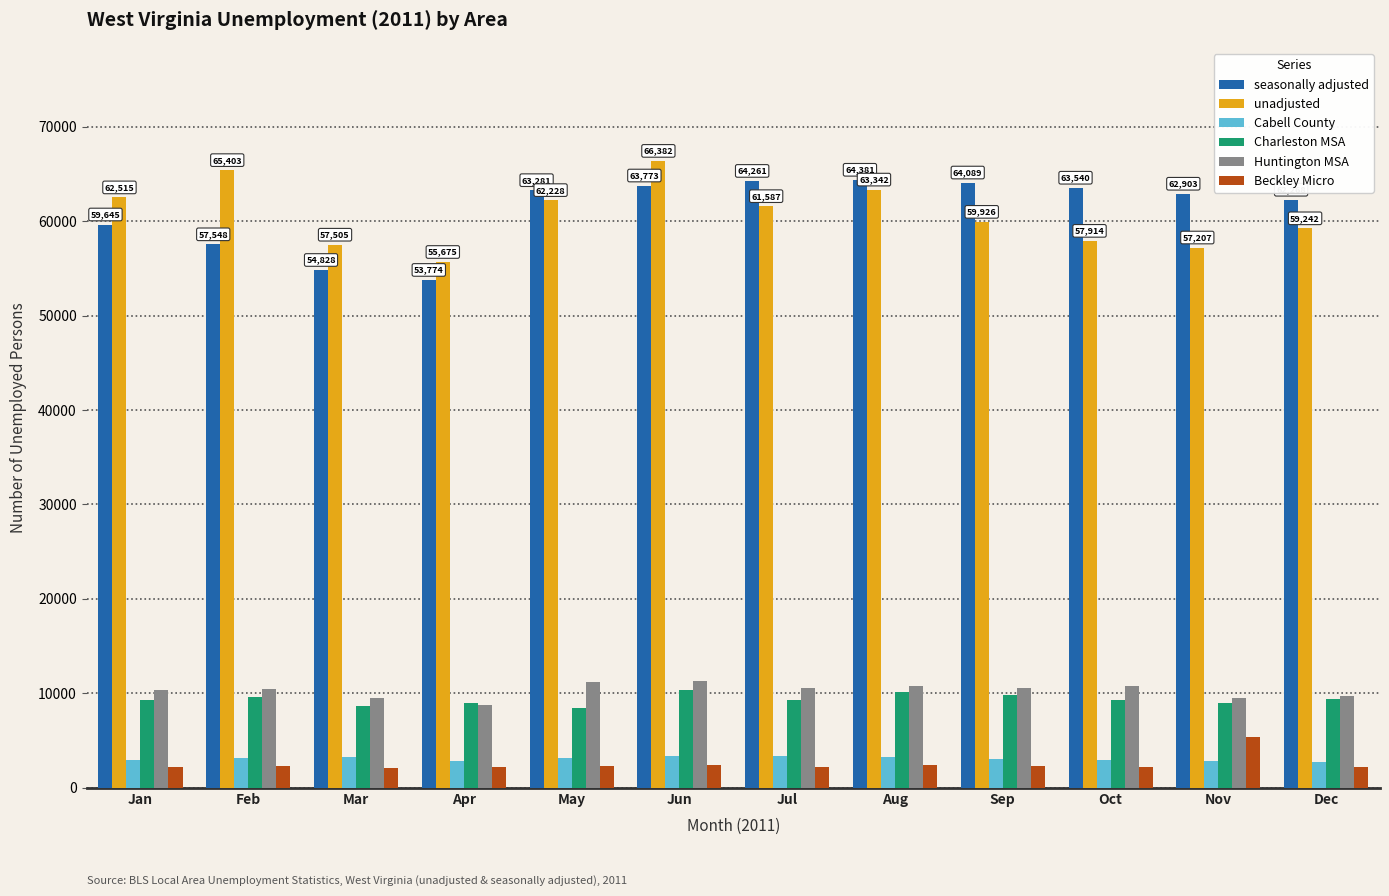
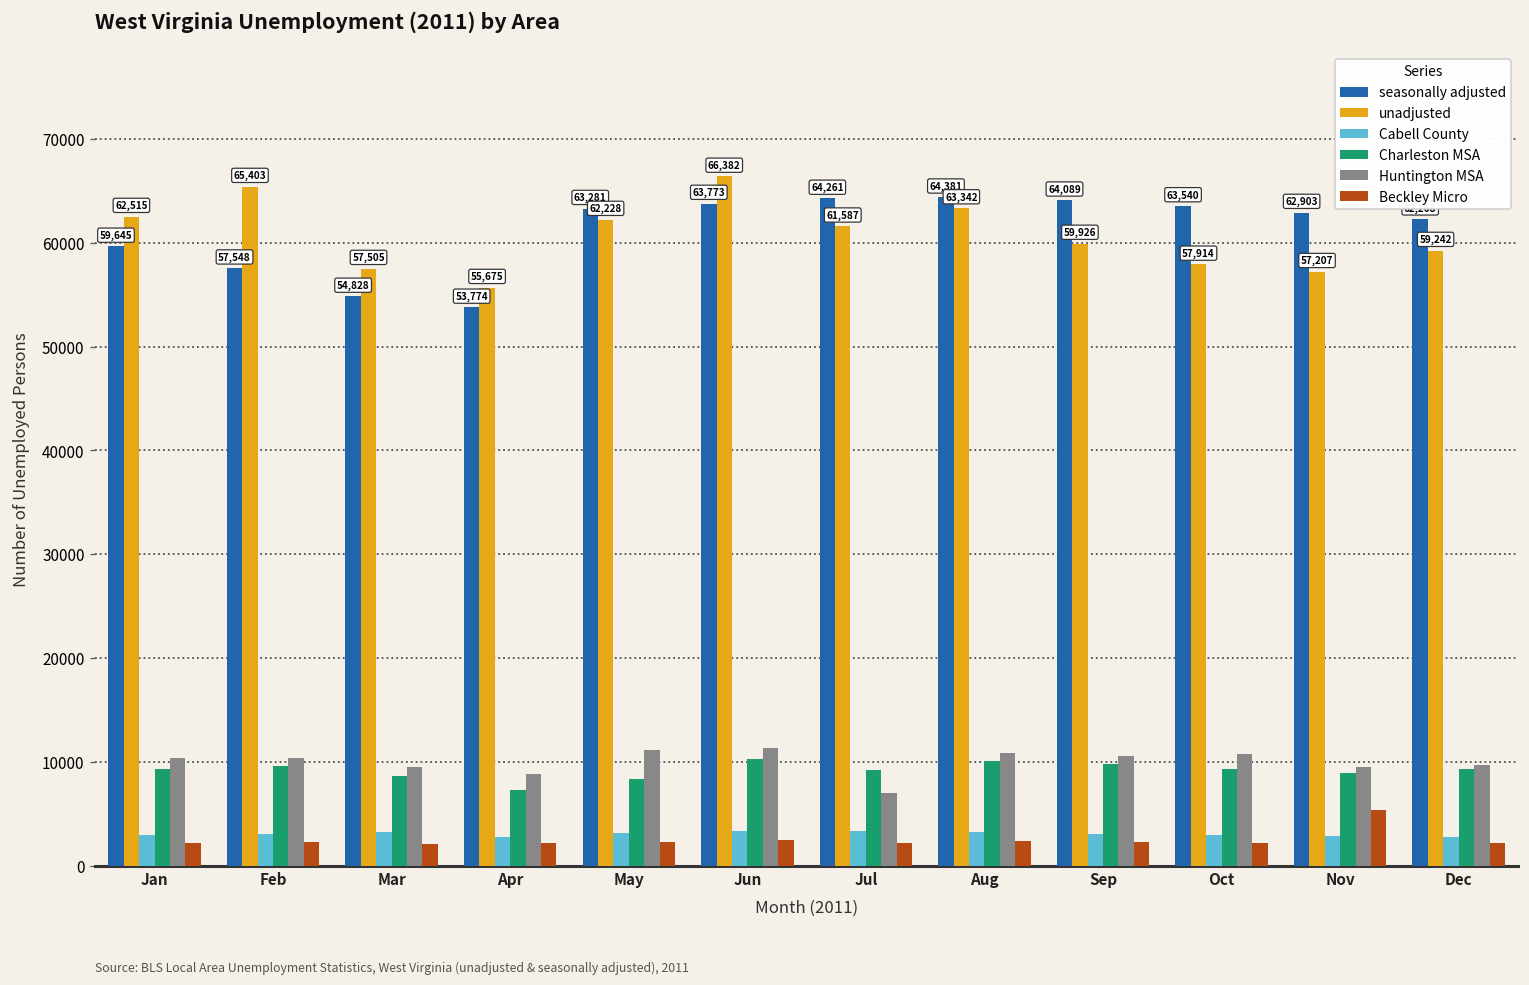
  {
    "Cabell County": {
      "Jan": 3000,
      "Feb": 3000,
      "Mar": 3000,
      "Apr": 3000,
      "May": 3000,
      "Jun": 3000,
      "Jul": 3000,
      "Aug": 3000,
      "Sep": 3000,
      "Oct": 3000,
      "Nov": 3000,
      "Dec": 3000
    },
    "Charleston MSA": {
      "Jan": 9000,
      "Feb": 10000,
      "Mar": 9000,
-     "Apr": 9000,
+     "Apr": 7000,
      "May": 8000,
      "Jun": 10000,
      "Jul": 9000,
      "Aug": 10000,
      "Sep": 10000,
      "Oct": 9000,
      "Nov": 9000,
      "Dec": 9000
    },
    "Huntington MSA": {
      "Jan": 10000,
      "Feb": 10000,
      "Mar": 10000,
      "Apr": 9000,
      "May": 11000,
      "Jun": 11000,
-     "Jul": 11000,
+     "Jul": 7000,
      "Aug": 11000,
      "Sep": 11000,
      "Oct": 11000,
      "Nov": 9000,
      "Dec": 10000
    },
    "Beckley Micro": {
      "Jan": 2000,
      "Feb": 2000,
      "Mar": 2000,
      "Apr": 2000,
      "May": 2000,
      "Jun": 2000,
      "Jul": 2000,
      "Aug": 2000,
      "Sep": 2000,
      "Oct": 2000,
      "Nov": 5000,
      "Dec": 2000
    }
  }
